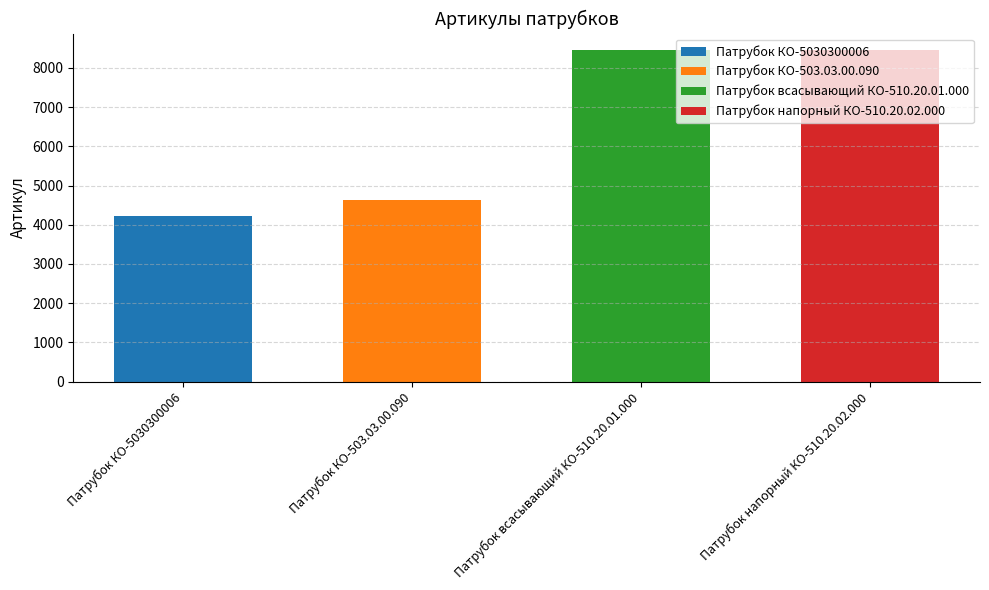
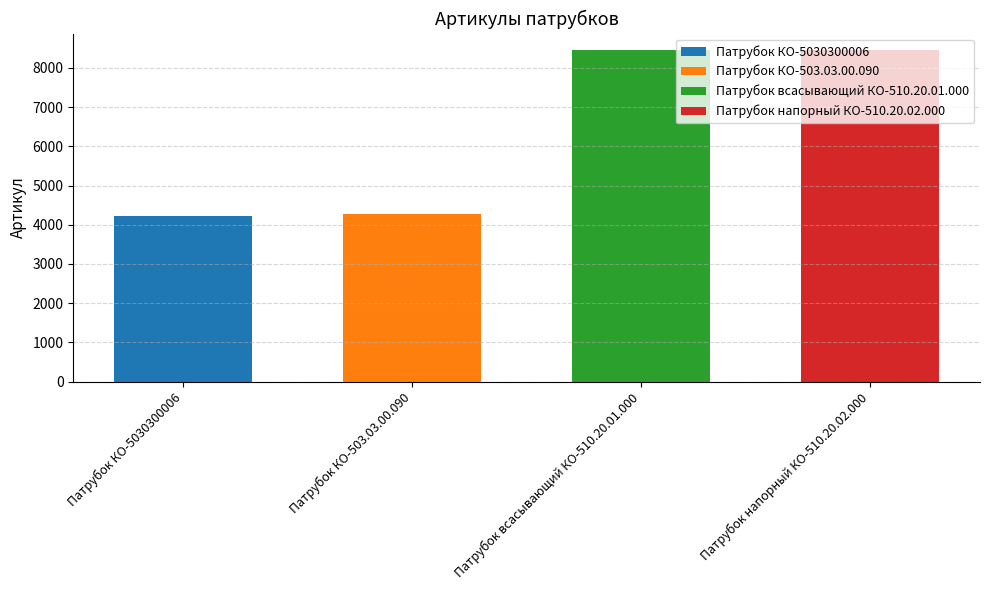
  {
    "Патрубок КО-5030300006": 4200,
-   "Патрубок КО-503.03.00.090": 4600,
+   "Патрубок КО-503.03.00.090": 4300,
    "Патрубок всасывающий КО-510.20.01.000": 8500
  }
